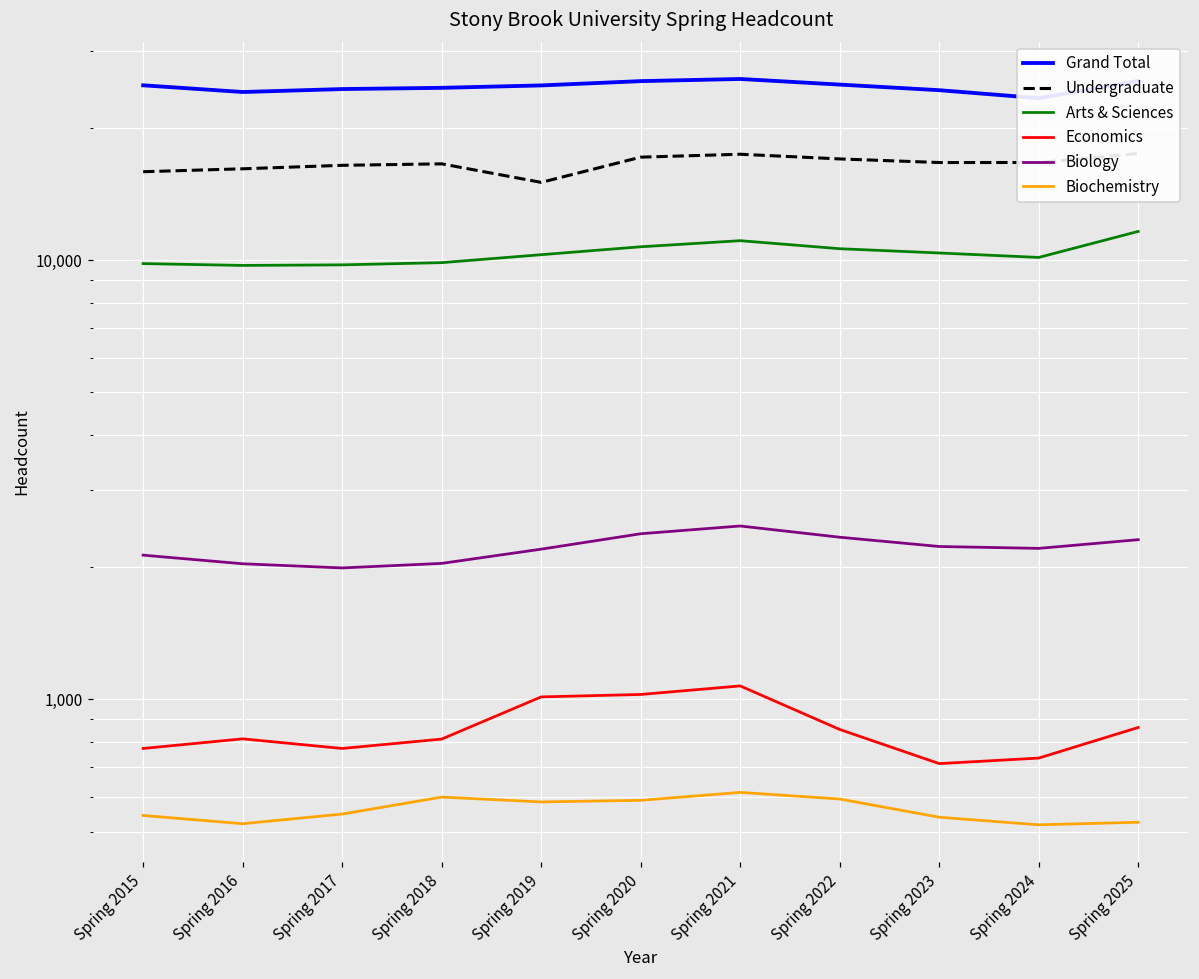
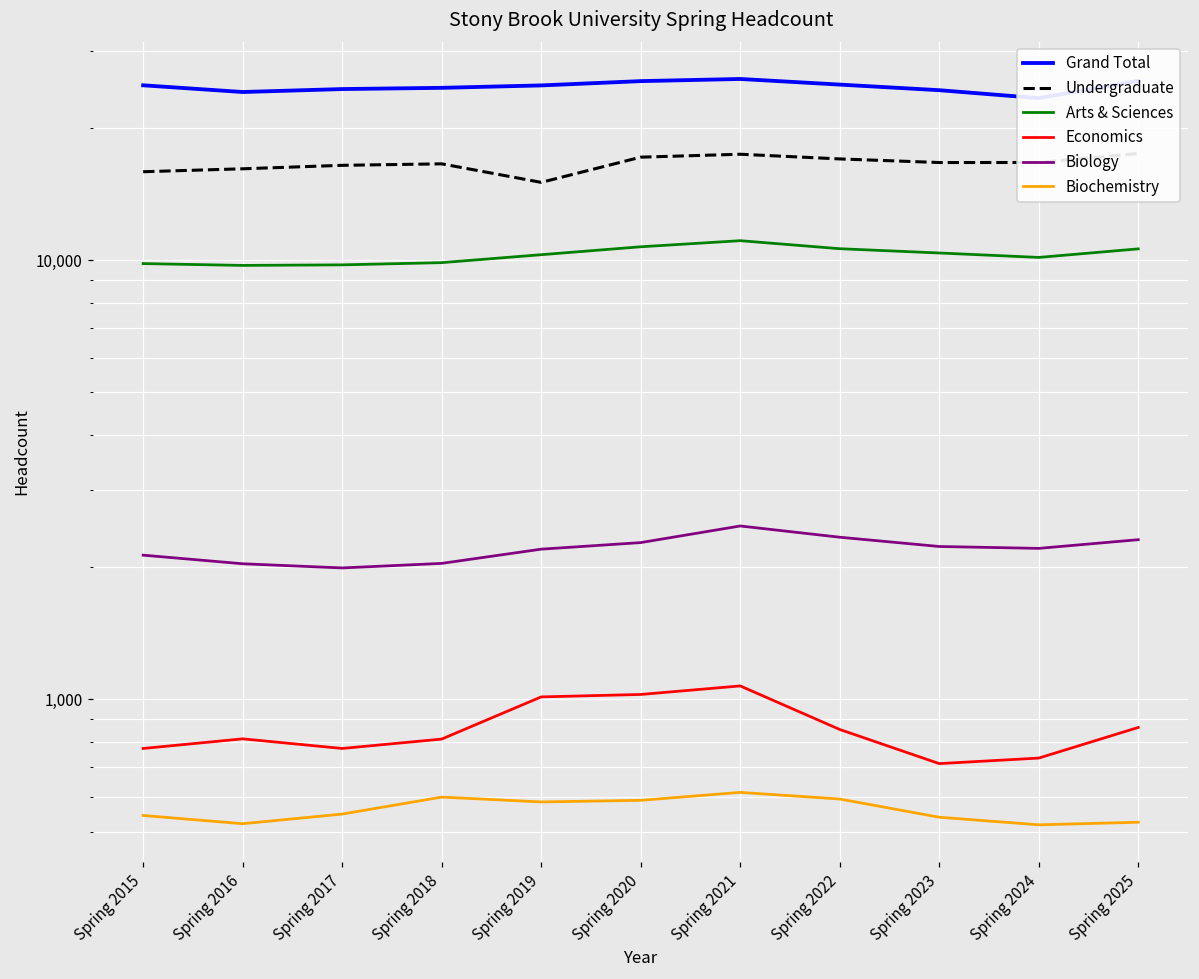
  {
    "Grand Total": {
      "Spring 2015": "25,000",
      "Spring 2016": "24,000",
      "Spring 2017": "25,000",
      "Spring 2018": "25,000",
      "Spring 2019": "25,000",
      "Spring 2020": "26,000",
      "Spring 2021": "26,000",
      "Spring 2022": "25,000",
      "Spring 2023": "24,000"
    },
    "Undergraduate": {
      "Spring 2015": "15,900",
      "Spring 2016": "16,200",
      "Spring 2017": "16,400",
      "Spring 2018": "16,600",
      "Spring 2019": "15,000",
      "Spring 2020": "17,200",
      "Spring 2021": "17,000",
      "Spring 2022": "17,000",
      "Spring 2023": "16,700"
    },
    "Arts & Sciences": {
      "Spring 2015": "9,800",
      "Spring 2016": "9,700",
      "Spring 2017": "9,800",
      "Spring 2018": "9,900",
      "Spring 2019": "10,300",
      "Spring 2020": "10,700",
      "Spring 2021": "11,100",
      "Spring 2022": "10,600",
      "Spring 2023": "10,400",
      "Spring 2024": "10,100",
-     "Spring 2025": "11,600"
+     "Spring 2025": "10,600"
    },
    "Economics": {
      "Spring 2015": "770",
      "Spring 2016": "810",
      "Spring 2017": "770",
      "Spring 2018": "810",
      "Spring 2019": "1,010",
      "Spring 2020": "1,030",
      "Spring 2021": "1,070",
      "Spring 2022": "850",
      "Spring 2023": "710",
      "Spring 2024": "740",
      "Spring 2025": "860"
    },
    "Biology": {
      "Spring 2015": "2,100",
      "Spring 2016": "2,000",
      "Spring 2017": "2,000",
      "Spring 2018": "2,000",
      "Spring 2019": "2,200",
-     "Spring 2020": "2,400",
+     "Spring 2020": "2,300",
      "Spring 2021": "2,500",
      "Spring 2022": "2,300",
      "Spring 2023": "2,200",
      "Spring 2024": "2,200",
      "Spring 2025": "2,300"
    },
    "Biochemistry": {
      "Spring 2015": "540",
      "Spring 2016": "520",
      "Spring 2017": "550",
      "Spring 2018": "600",
      "Spring 2019": "580",
      "Spring 2020": "590",
      "Spring 2021": "610",
      "Spring 2022": "590",
      "Spring 2023": "540",
      "Spring 2024": "520",
      "Spring 2025": "530"
    }
  }
